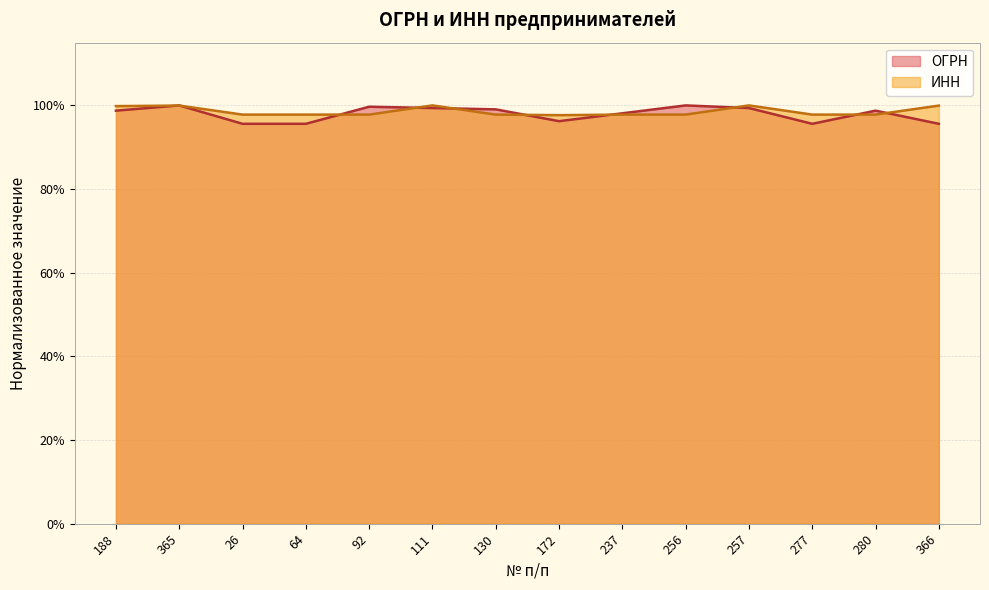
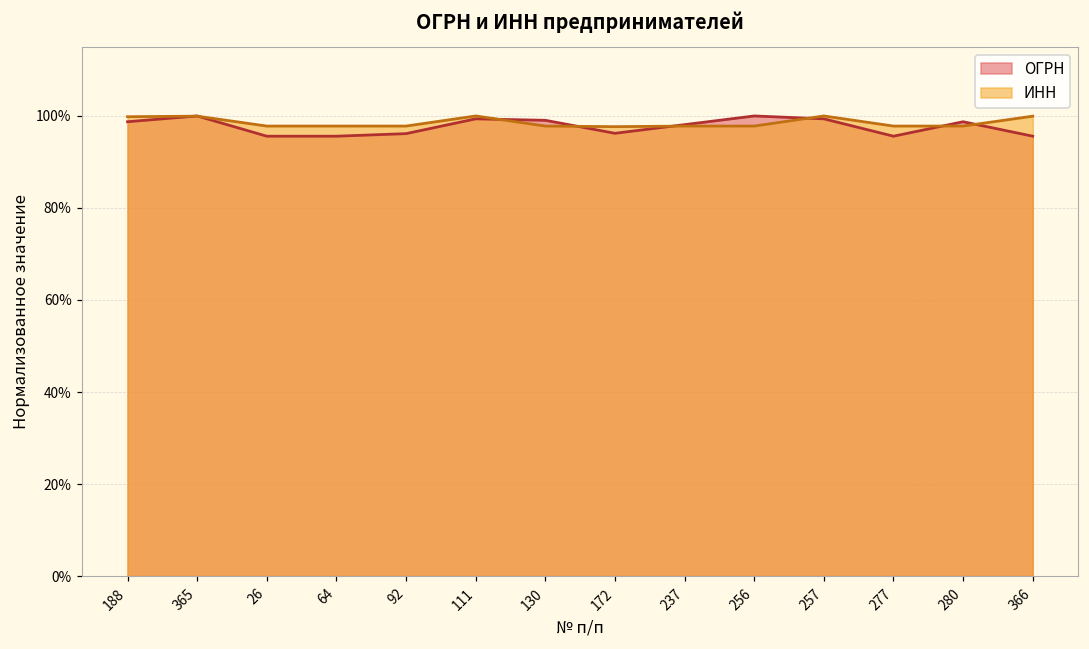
  {
    "ОГРН": {
      "188": "99%",
      "26": "96%",
      "64": "96%",
-     "92": "100%",
+     "92": "96%",
      "111": "99%",
      "130": "99%",
      "172": "96%",
      "256": "100%",
      "257": "99%",
      "277": "96%",
      "280": "99%",
      "366": "96%"
    },
    "ИНН": {
      "188": "100%",
      "26": "98%",
      "64": "98%",
      "92": "98%",
      "111": "100%",
      "130": "98%",
      "172": "98%",
      "256": "98%",
      "257": "100%",
      "277": "98%",
      "280": "98%",
      "366": "100%"
    }
  }
